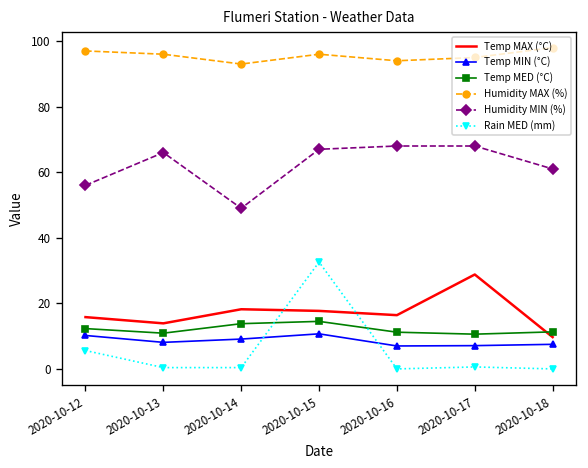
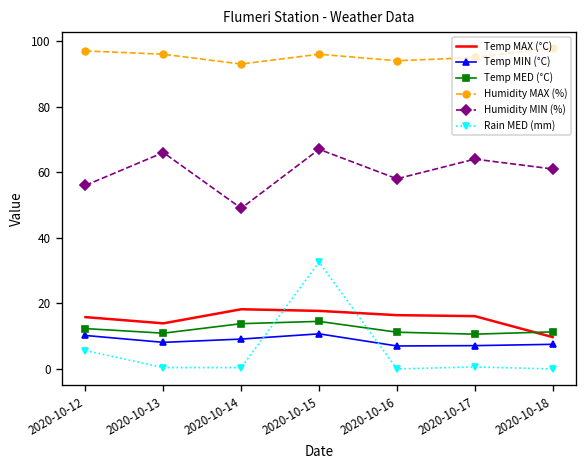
  {
    "Temp MAX (°C)": {
      "2020-10-12": 16,
      "2020-10-13": 14,
      "2020-10-14": 18,
      "2020-10-15": 18,
      "2020-10-16": 16,
-     "2020-10-17": 29,
+     "2020-10-17": 16,
      "2020-10-18": 10
    },
    "Temp MIN (°C)": {
      "2020-10-12": 10,
      "2020-10-13": 8,
      "2020-10-14": 9,
      "2020-10-15": 11,
      "2020-10-16": 7,
      "2020-10-17": 7,
      "2020-10-18": 8
    },
    "Temp MED (°C)": {
      "2020-10-12": 12,
      "2020-10-13": 11,
      "2020-10-14": 14,
      "2020-10-15": 15,
      "2020-10-16": 11,
      "2020-10-17": 11,
      "2020-10-18": 11
    },
    "Humidity MAX (%)": {
      "2020-10-12": 97,
      "2020-10-13": 96,
      "2020-10-14": 93,
      "2020-10-15": 96,
      "2020-10-16": 94
    },
    "Humidity MIN (%)": {
      "2020-10-12": 56,
      "2020-10-13": 66,
      "2020-10-14": 49,
      "2020-10-15": 67,
-     "2020-10-16": 68,
-     "2020-10-17": 68,
+     "2020-10-16": 58,
+     "2020-10-17": 64,
      "2020-10-18": 61
    },
    "Rain MED (mm)": {
      "2020-10-12": 6,
      "2020-10-13": 0,
      "2020-10-14": 0,
      "2020-10-15": 33,
      "2020-10-16": 0,
      "2020-10-17": 1,
      "2020-10-18": 0
    }
  }
